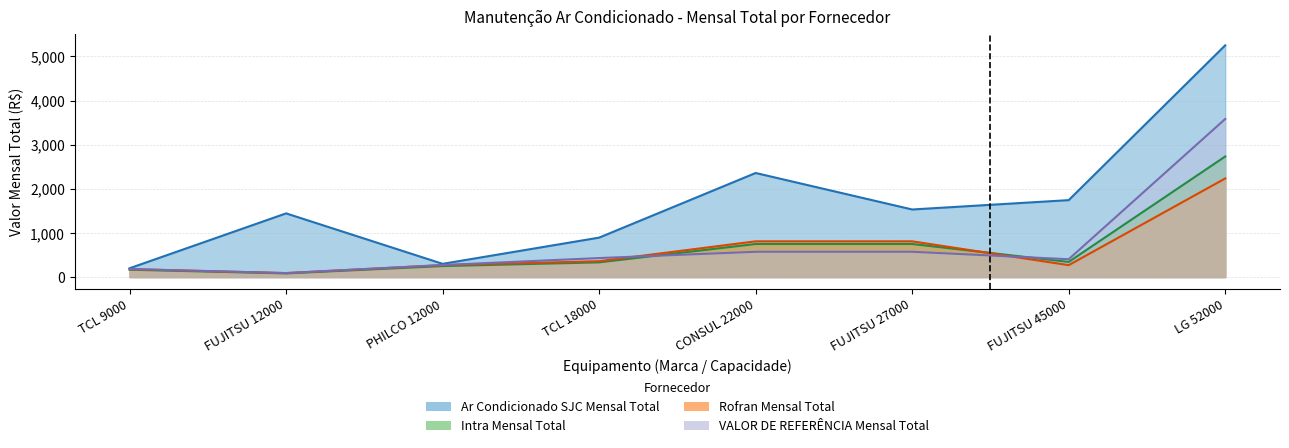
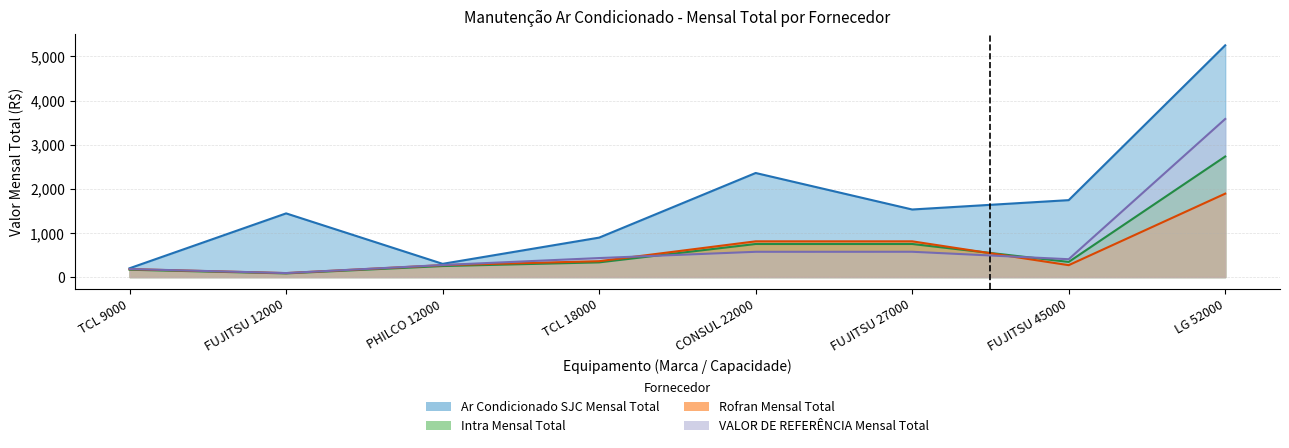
  {
    "Ar Condicionado SJC Mensal Total": {
      "FUJITSU 12000": "1,400",
      "TCL 18000": "900",
      "CONSUL 22000": "2,400",
      "FUJITSU 27000": "1,500",
      "FUJITSU 45000": "1,700",
      "LG 52000": "5,300"
    },
    "Intra Mensal Total": {
      "CONSUL 22000": "700",
      "FUJITSU 27000": "700",
      "FUJITSU 45000": "300",
      "LG 52000": "2,700"
    },
    "Rofran Mensal Total": {
      "CONSUL 22000": "800",
      "FUJITSU 27000": "800",
      "FUJITSU 45000": "300",
-     "LG 52000": "2,200"
+     "LG 52000": "1,900"
    },
    "VALOR DE REFERÊNCIA Mensal Total": {
      "TCL 18000": "400",
      "CONSUL 22000": "600",
      "FUJITSU 27000": "600",
      "FUJITSU 45000": "400",
      "LG 52000": "3,600"
    }
  }
